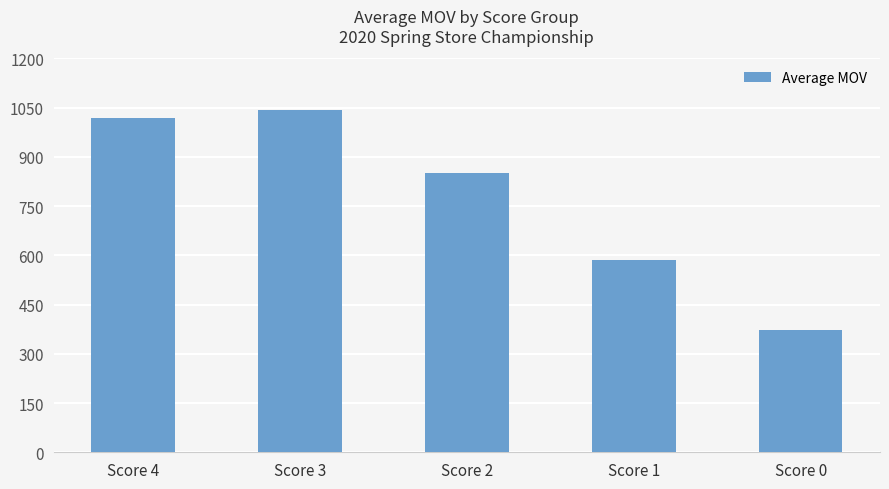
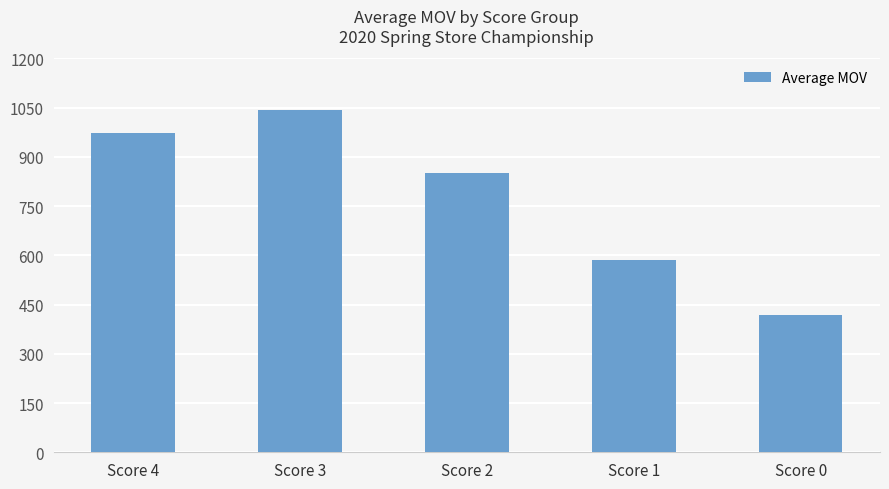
  {
-   "Score 4": 1020,
+   "Score 4": 970,
    "Score 3": 1040,
    "Score 2": 850,
    "Score 1": 590,
-   "Score 0": 370
+   "Score 0": 420
  }
